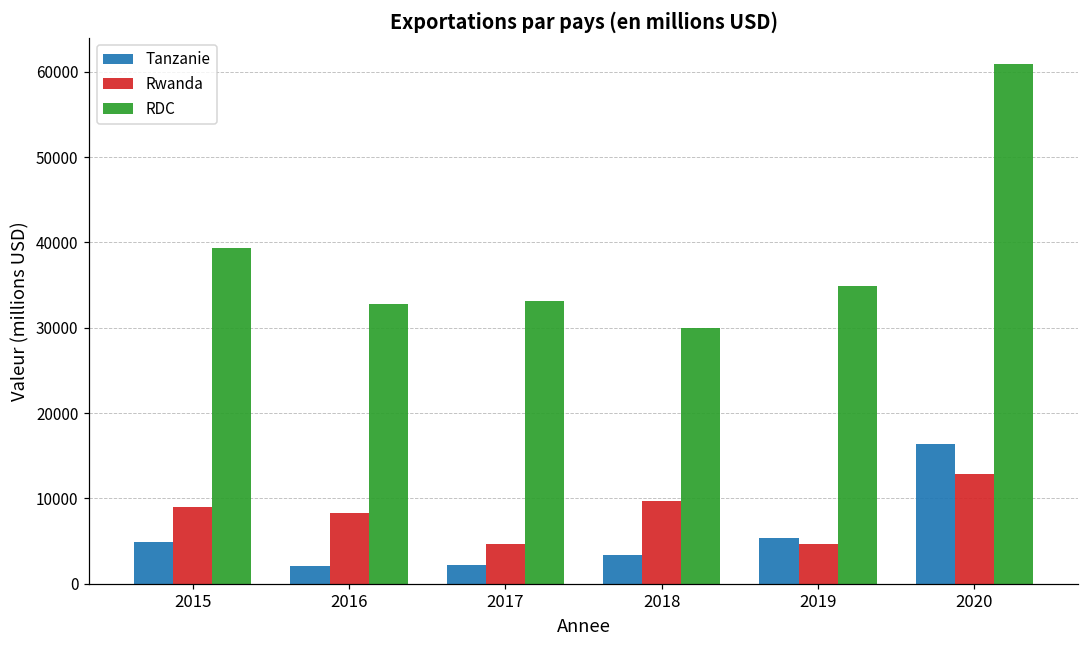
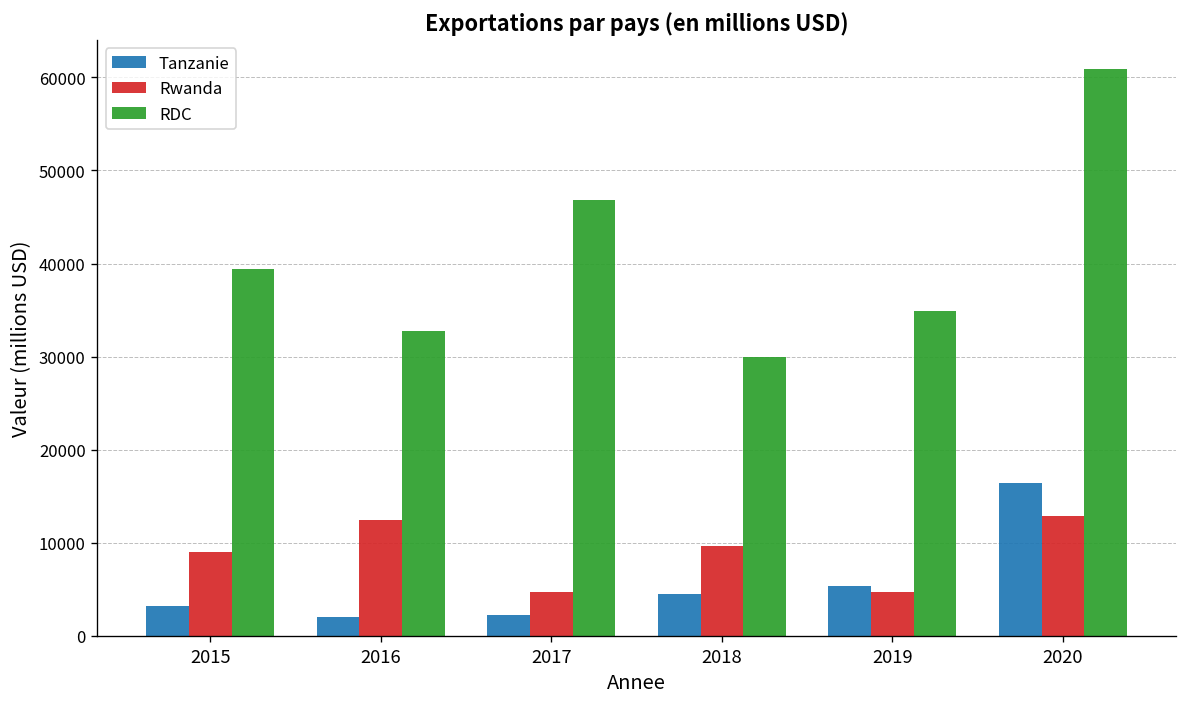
  {
    "Tanzanie": {
-     "2015": 5000,
+     "2015": 3000,
      "2016": 2000,
      "2017": 2000,
-     "2018": 3000,
+     "2018": 4000,
      "2019": 5000,
      "2020": 16000
    },
    "Rwanda": {
      "2015": 9000,
-     "2016": 8000,
+     "2016": 12000,
      "2017": 5000,
      "2018": 10000,
      "2019": 5000,
      "2020": 13000
    },
    "RDC": {
      "2015": 39000,
      "2016": 33000,
-     "2017": 33000,
+     "2017": 47000,
      "2018": 30000,
      "2019": 35000,
      "2020": 61000
    }
  }
